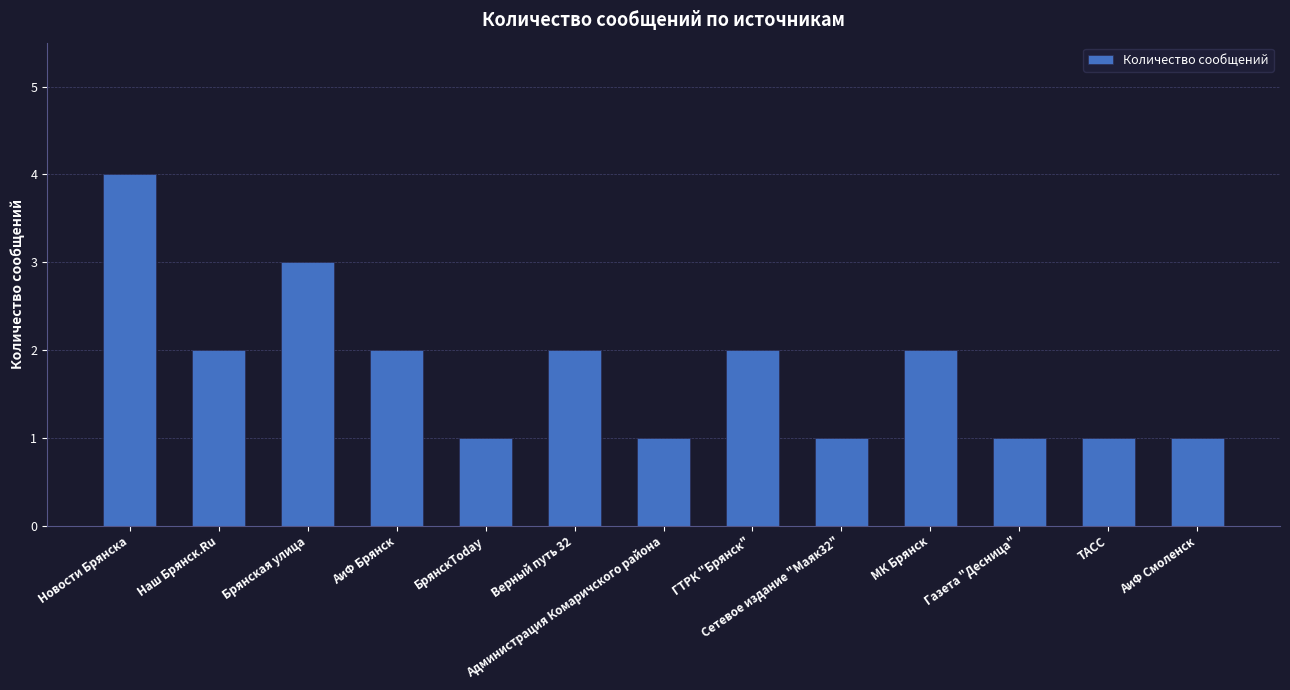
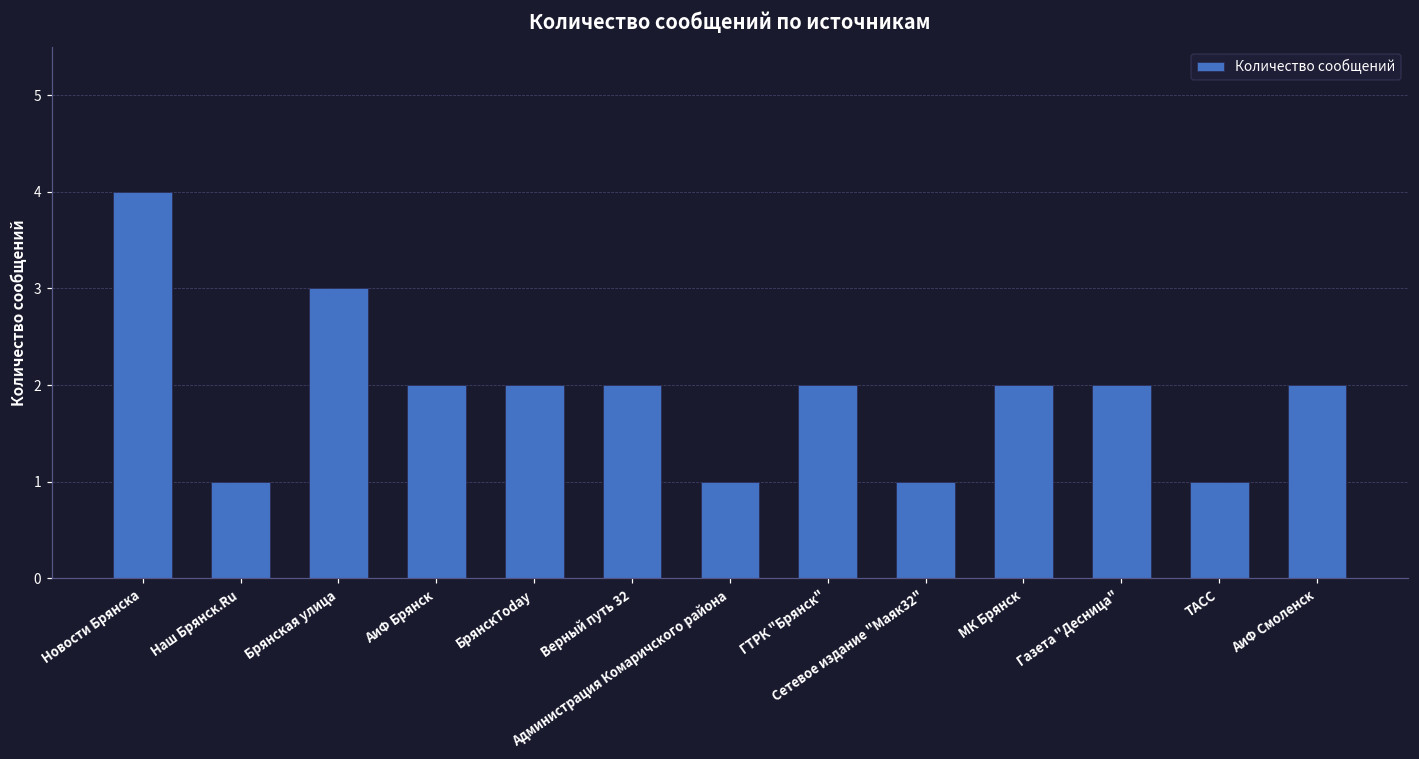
  {
    "Новости Брянска": 4,
-   "Наш Брянск.Ru": 2,
+   "Наш Брянск.Ru": 1,
    "Брянская улица": 3,
    "АиФ Брянск": 2,
-   "БрянскToday": 1,
+   "БрянскToday": 2,
    "Верный путь 32": 2,
    "Администрация Комаричского района": 1,
    "ГТРК \"Брянск\"": 2,
    "Сетевое издание \"Маяк32\"": 1,
    "МК Брянск": 2,
-   "Газета \"Десница\"": 1,
+   "Газета \"Десница\"": 2,
    "ТАСС": 1,
-   "АиФ Смоленск": 1
+   "АиФ Смоленск": 2
  }
